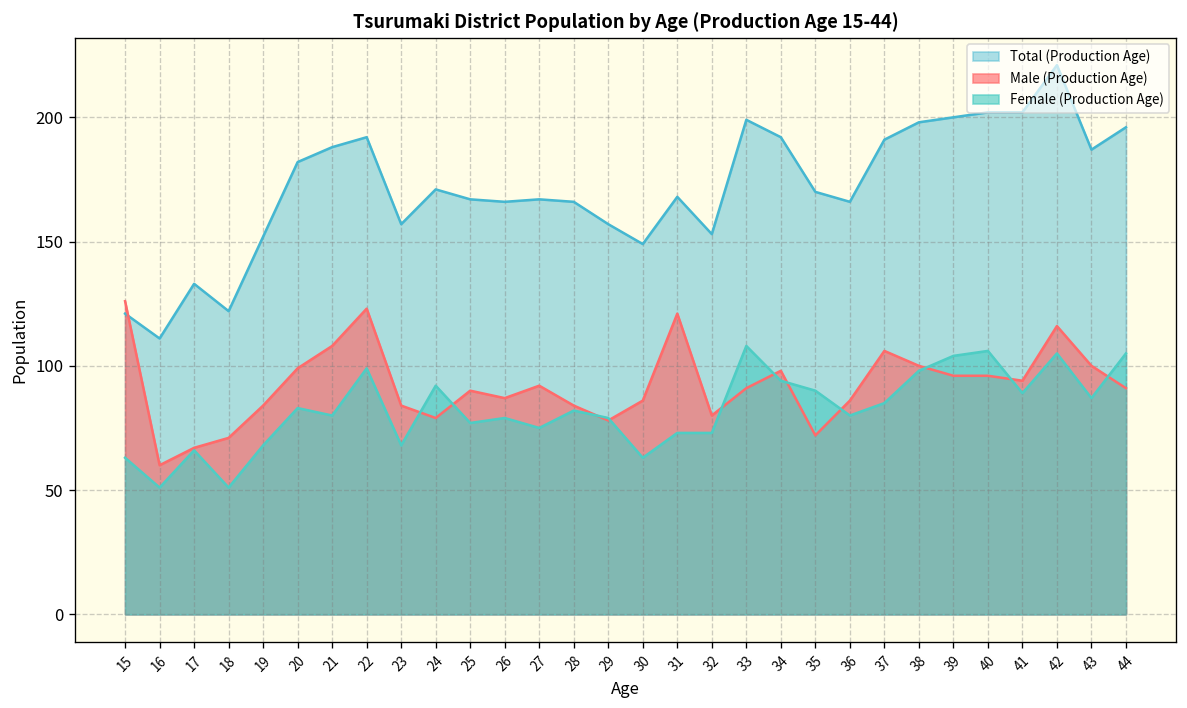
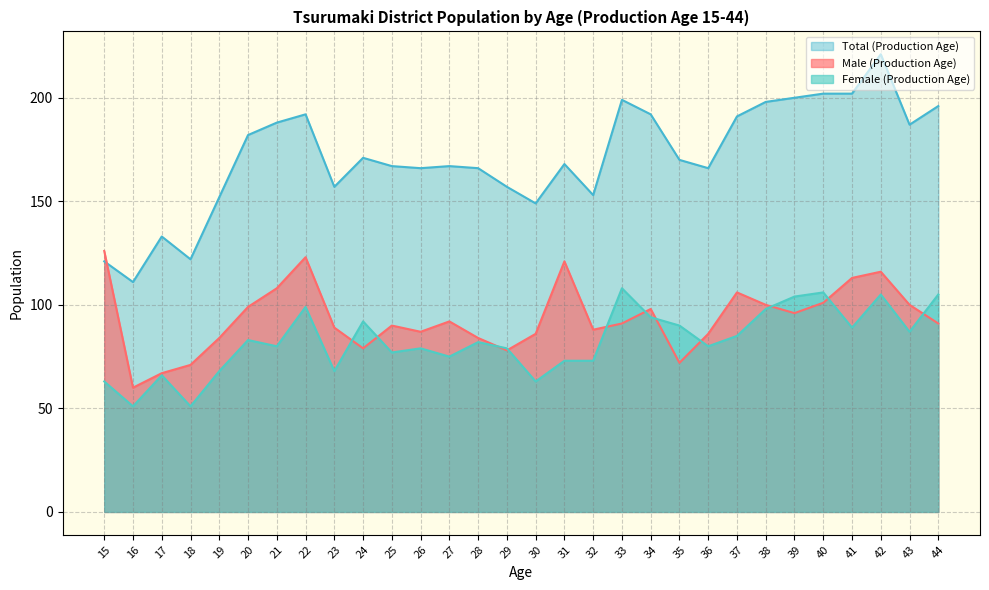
  {
    "Male (Production Age)": {
      "15": 126,
      "16": 60,
      "18": 71,
      "19": 84,
      "20": 99,
      "21": 108,
      "22": 123,
-     "23": 84,
+     "23": 89,
      "24": 79,
      "25": 90,
      "26": 87,
      "27": 92,
      "28": 84,
      "30": 86,
      "31": 121,
-     "32": 80,
+     "32": 88,
      "33": 91,
      "34": 98,
      "35": 72,
      "36": 86,
      "37": 106,
      "38": 100,
      "39": 96,
-     "40": 96,
-     "41": 94,
+     "40": 101,
+     "41": 113,
      "42": 116,
      "43": 100,
      "44": 91
    }
  }
